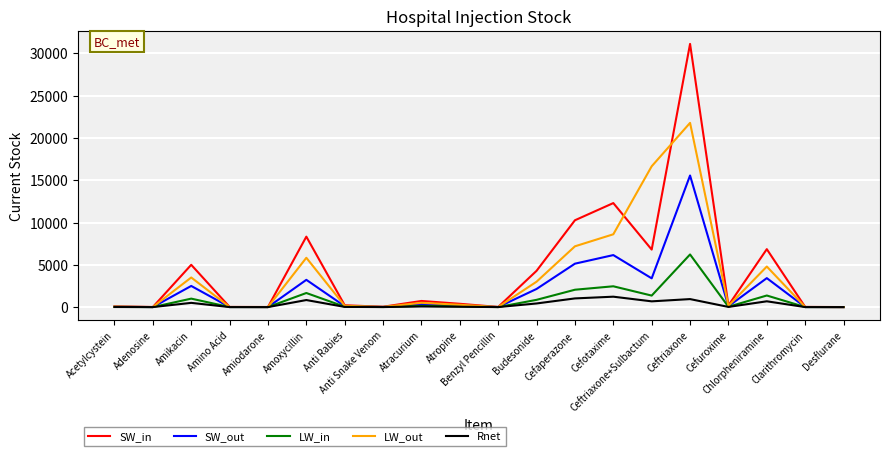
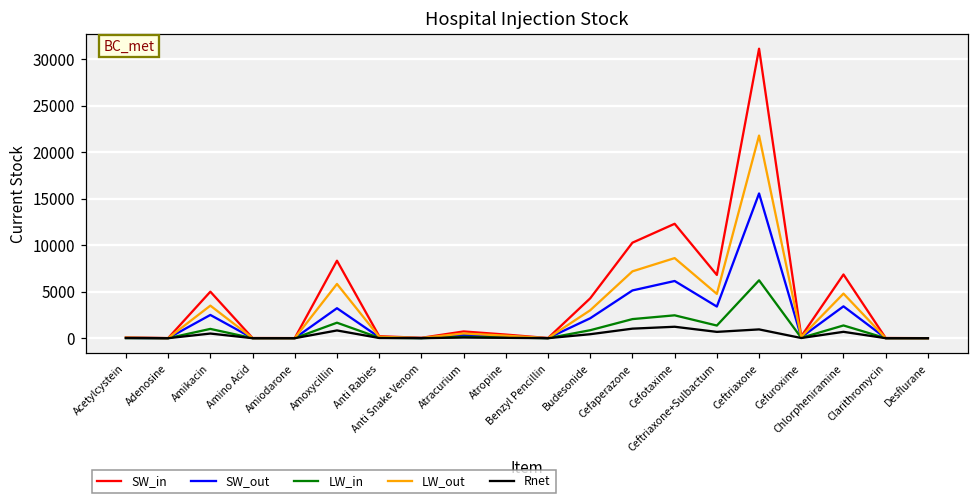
  {
    "SW_in": {
      "Amikacin": 5000,
      "Amoxycillin": 8000,
      "Budesonide": 4000,
      "Cefaperazone": 10000,
      "Cefotaxime": 12000,
      "Ceftriaxone+Sulbactum": 7000,
      "Ceftriaxone": 31000,
      "Chlorpheniramine": 7000
    },
    "SW_out": {
      "Amikacin": 3000,
      "Amoxycillin": 3000,
      "Budesonide": 2000,
      "Cefaperazone": 5000,
      "Cefotaxime": 6000,
      "Ceftriaxone+Sulbactum": 3000,
      "Ceftriaxone": 16000,
      "Chlorpheniramine": 3000
    },
    "LW_in": {
      "Amikacin": 1000,
      "Amoxycillin": 2000,
      "Budesonide": 1000,
      "Cefaperazone": 2000,
      "Cefotaxime": 2000,
      "Ceftriaxone+Sulbactum": 1000,
      "Ceftriaxone": 6000,
      "Chlorpheniramine": 1000
    },
    "LW_out": {
      "Amikacin": 4000,
      "Amoxycillin": 6000,
      "Budesonide": 3000,
      "Cefaperazone": 7000,
      "Cefotaxime": 9000,
-     "Ceftriaxone+Sulbactum": 17000,
+     "Ceftriaxone+Sulbactum": 5000,
      "Ceftriaxone": 22000,
      "Chlorpheniramine": 5000
    },
    "Rnet": {
      "Amikacin": 1000,
      "Amoxycillin": 1000,
      "Budesonide": 0,
      "Cefaperazone": 1000,
      "Cefotaxime": 1000,
      "Ceftriaxone+Sulbactum": 1000,
      "Ceftriaxone": 1000,
      "Chlorpheniramine": 1000
    }
  }
